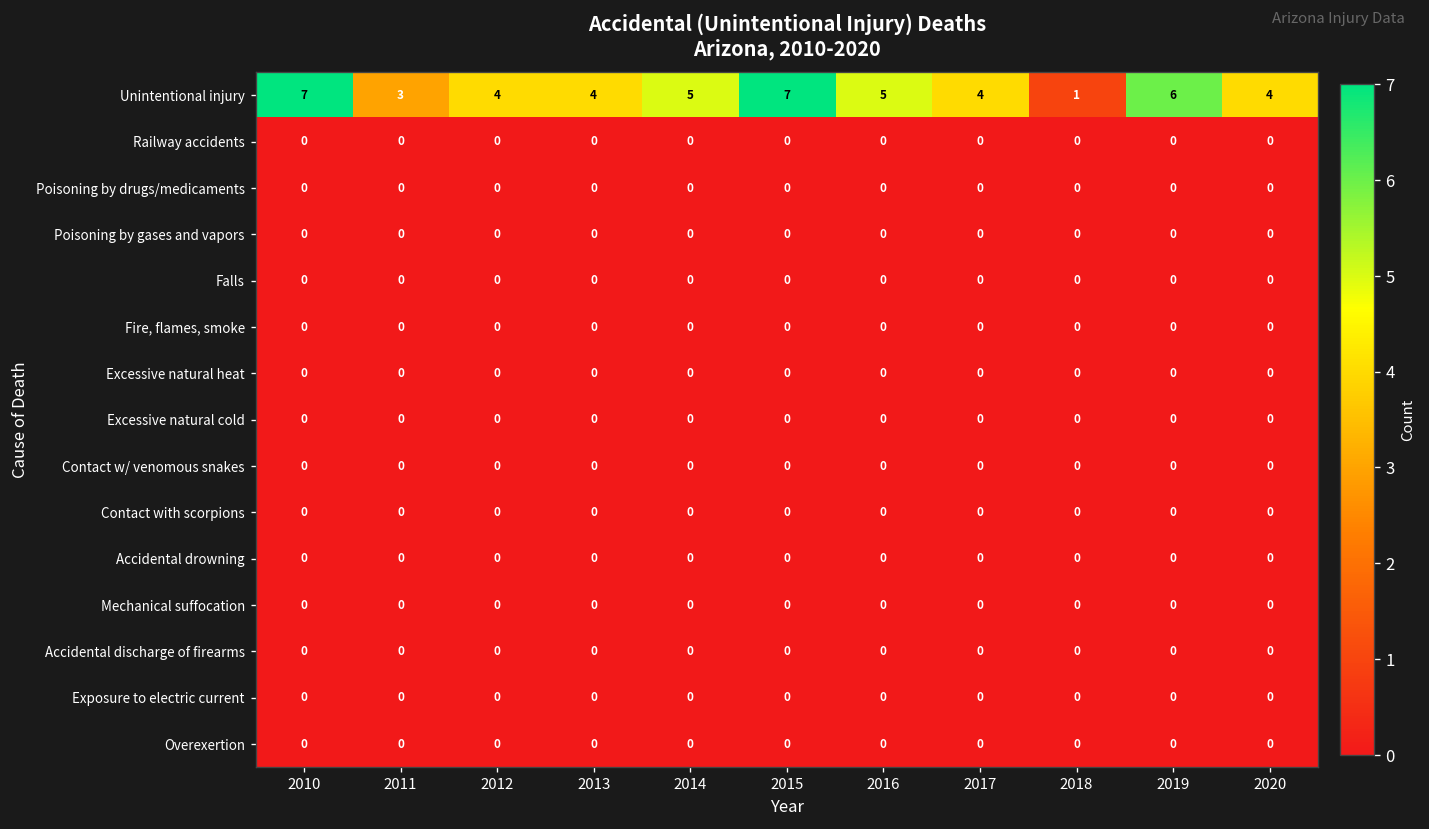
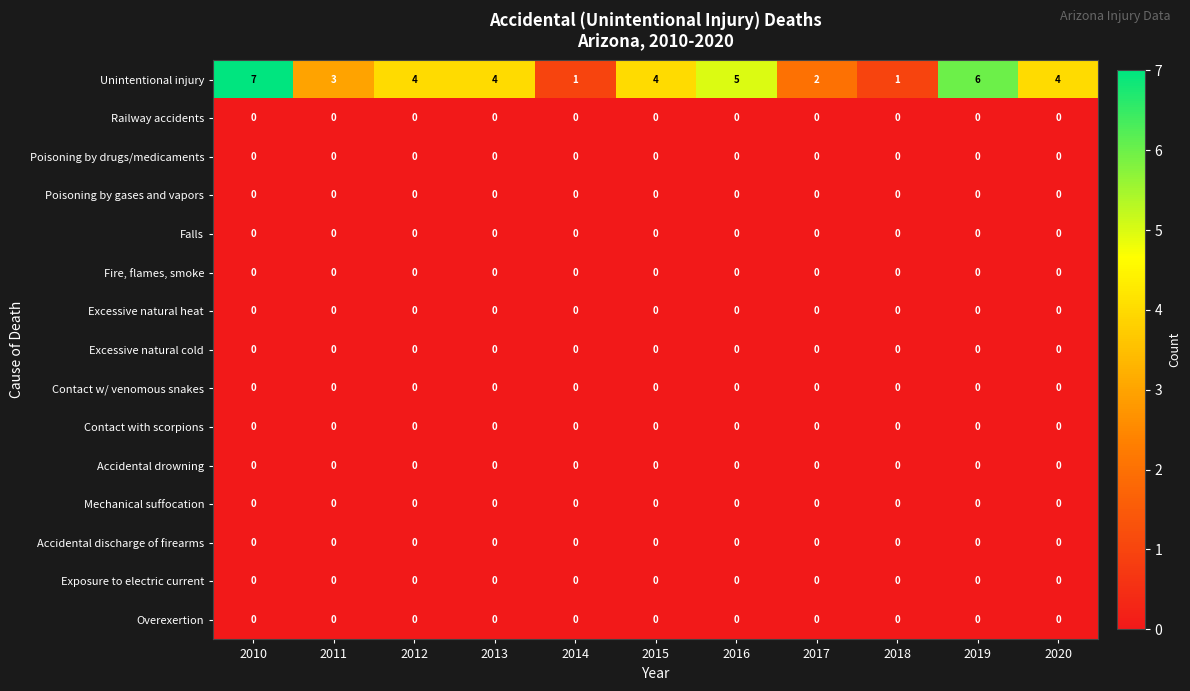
  {
    "Unintentional injury": {
      "2010": 7,
      "2011": 3,
      "2012": 4,
      "2013": 4,
-     "2014": 5,
-     "2015": 7,
+     "2014": 1,
+     "2015": 4,
      "2016": 5,
-     "2017": 4,
+     "2017": 2,
      "2018": 1,
      "2019": 6,
      "2020": 4
    },
    "Railway accidents": {
      "2010": 0,
      "2011": 0,
      "2012": 0,
      "2013": 0,
      "2014": 0,
      "2015": 0,
      "2016": 0,
      "2017": 0,
      "2018": 0,
      "2019": 0,
      "2020": 0
    },
    "Poisoning by drugs/medicaments": {
      "2010": 0,
      "2011": 0,
      "2012": 0,
      "2013": 0,
      "2014": 0,
      "2015": 0,
      "2016": 0,
      "2017": 0,
      "2018": 0,
      "2019": 0,
      "2020": 0
    },
    "Poisoning by gases and vapors": {
      "2010": 0,
      "2011": 0,
      "2012": 0,
      "2013": 0,
      "2014": 0,
      "2015": 0,
      "2016": 0,
      "2017": 0,
      "2018": 0,
      "2019": 0,
      "2020": 0
    },
    "Falls": {
      "2010": 0,
      "2011": 0,
      "2012": 0,
      "2013": 0,
      "2014": 0,
      "2015": 0,
      "2016": 0,
      "2017": 0,
      "2018": 0,
      "2019": 0,
      "2020": 0
    },
    "Fire, flames, smoke": {
      "2010": 0,
      "2011": 0,
      "2012": 0,
      "2013": 0,
      "2014": 0,
      "2015": 0,
      "2016": 0,
      "2017": 0,
      "2018": 0,
      "2019": 0,
      "2020": 0
    },
    "Excessive natural heat": {
      "2010": 0,
      "2011": 0,
      "2012": 0,
      "2013": 0,
      "2014": 0,
      "2015": 0,
      "2016": 0,
      "2017": 0,
      "2018": 0,
      "2019": 0,
      "2020": 0
    },
    "Excessive natural cold": {
      "2010": 0,
      "2011": 0,
      "2012": 0,
      "2013": 0,
      "2014": 0,
      "2015": 0,
      "2016": 0,
      "2017": 0,
      "2018": 0,
      "2019": 0,
      "2020": 0
    },
    "Contact w/ venomous snakes": {
      "2010": 0,
      "2011": 0,
      "2012": 0,
      "2013": 0,
      "2014": 0,
      "2015": 0,
      "2016": 0,
      "2017": 0,
      "2018": 0,
      "2019": 0,
      "2020": 0
    },
    "Contact with scorpions": {
      "2010": 0,
      "2011": 0,
      "2012": 0,
      "2013": 0,
      "2014": 0,
      "2015": 0,
      "2016": 0,
      "2017": 0,
      "2018": 0,
      "2019": 0,
      "2020": 0
    },
    "Accidental drowning": {
      "2010": 0,
      "2011": 0,
      "2012": 0,
      "2013": 0,
      "2014": 0,
      "2015": 0,
      "2016": 0,
      "2017": 0,
      "2018": 0,
      "2019": 0,
      "2020": 0
    },
    "Mechanical suffocation": {
      "2010": 0,
      "2011": 0,
      "2012": 0,
      "2013": 0,
      "2014": 0,
      "2015": 0,
      "2016": 0,
      "2017": 0,
      "2018": 0,
      "2019": 0,
      "2020": 0
    },
    "Accidental discharge of firearms": {
      "2010": 0,
      "2011": 0,
      "2012": 0,
      "2013": 0,
      "2014": 0,
      "2015": 0,
      "2016": 0,
      "2017": 0,
      "2018": 0,
      "2019": 0,
      "2020": 0
    },
    "Exposure to electric current": {
      "2010": 0,
      "2011": 0,
      "2012": 0,
      "2013": 0,
      "2014": 0,
      "2015": 0,
      "2016": 0,
      "2017": 0,
      "2018": 0,
      "2019": 0,
      "2020": 0
    },
    "Overexertion": {
      "2010": 0,
      "2011": 0,
      "2012": 0,
      "2013": 0,
      "2014": 0,
      "2015": 0,
      "2016": 0,
      "2017": 0,
      "2018": 0,
      "2019": 0,
      "2020": 0
    }
  }
